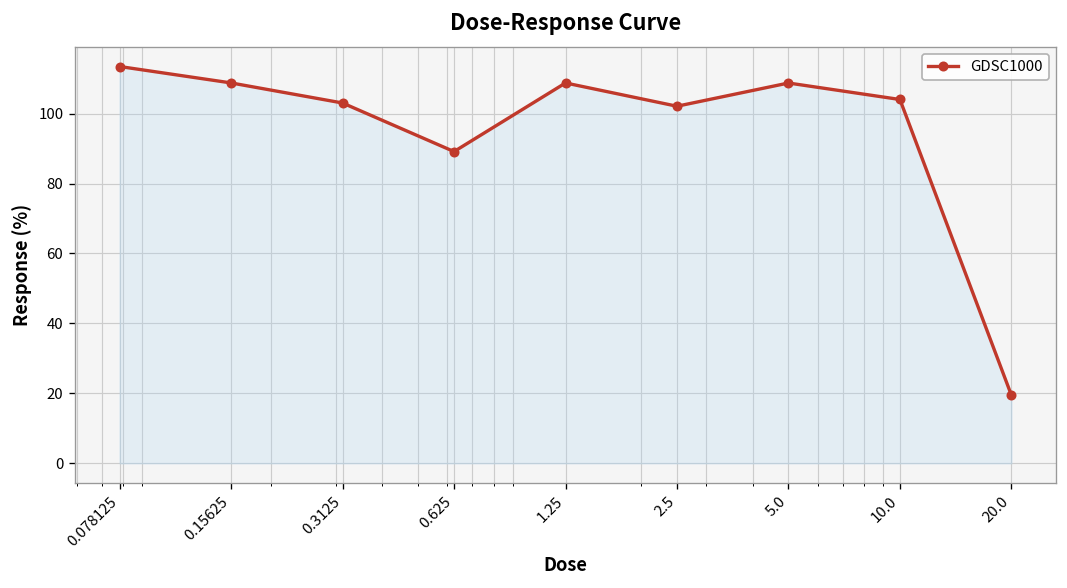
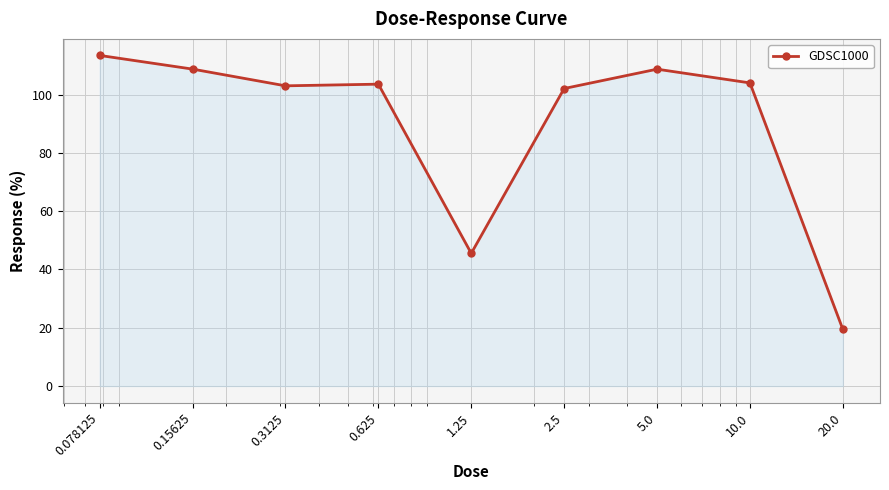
  {
    "0.078125": 113,
    "0.15625": 109,
    "0.3125": 103,
-   "0.625": 89,
-   "1.25": 109,
+   "0.625": 104,
+   "1.25": 46,
    "2.5": 102,
    "5.0": 109,
    "10.0": 104,
    "20.0": 19
  }
